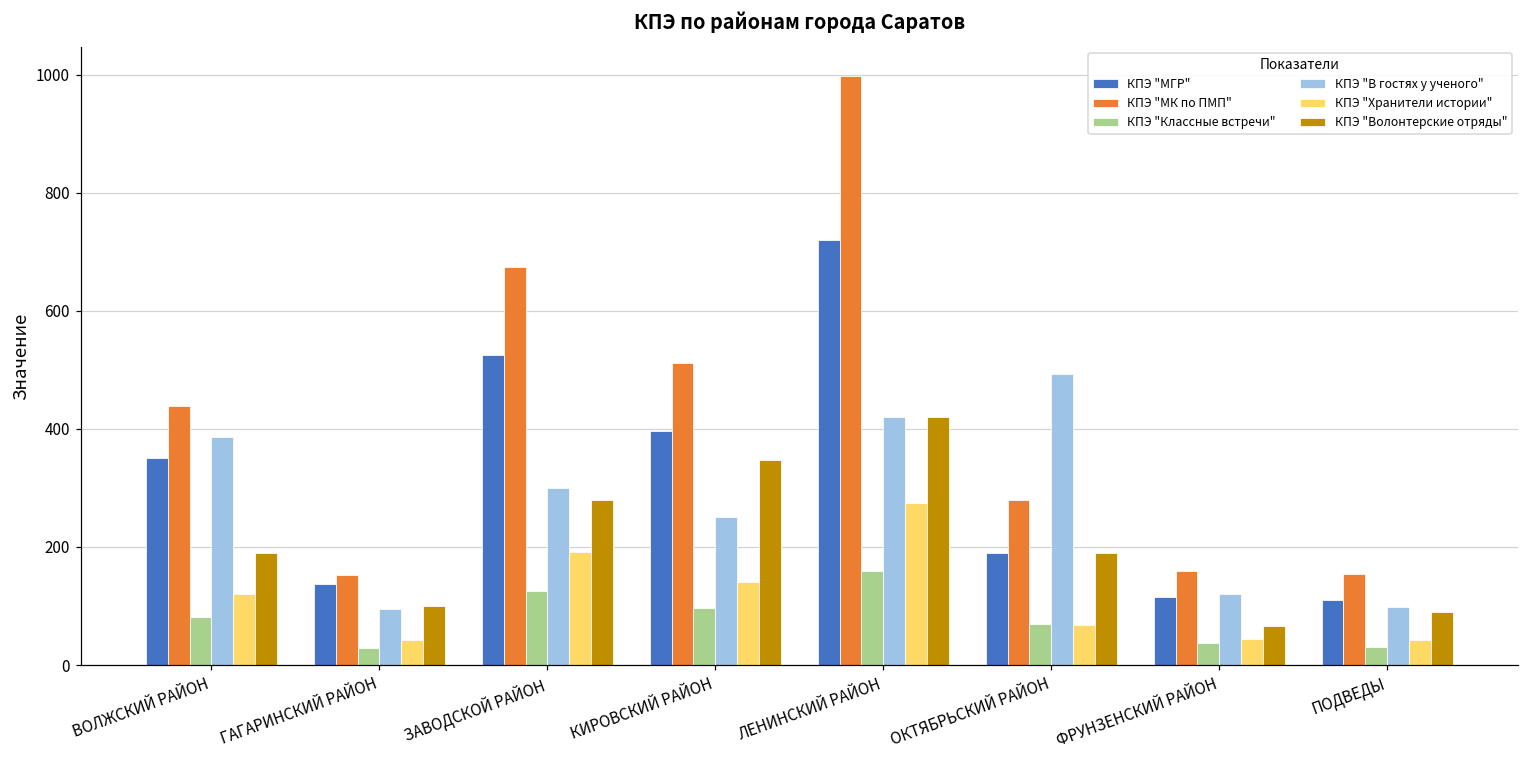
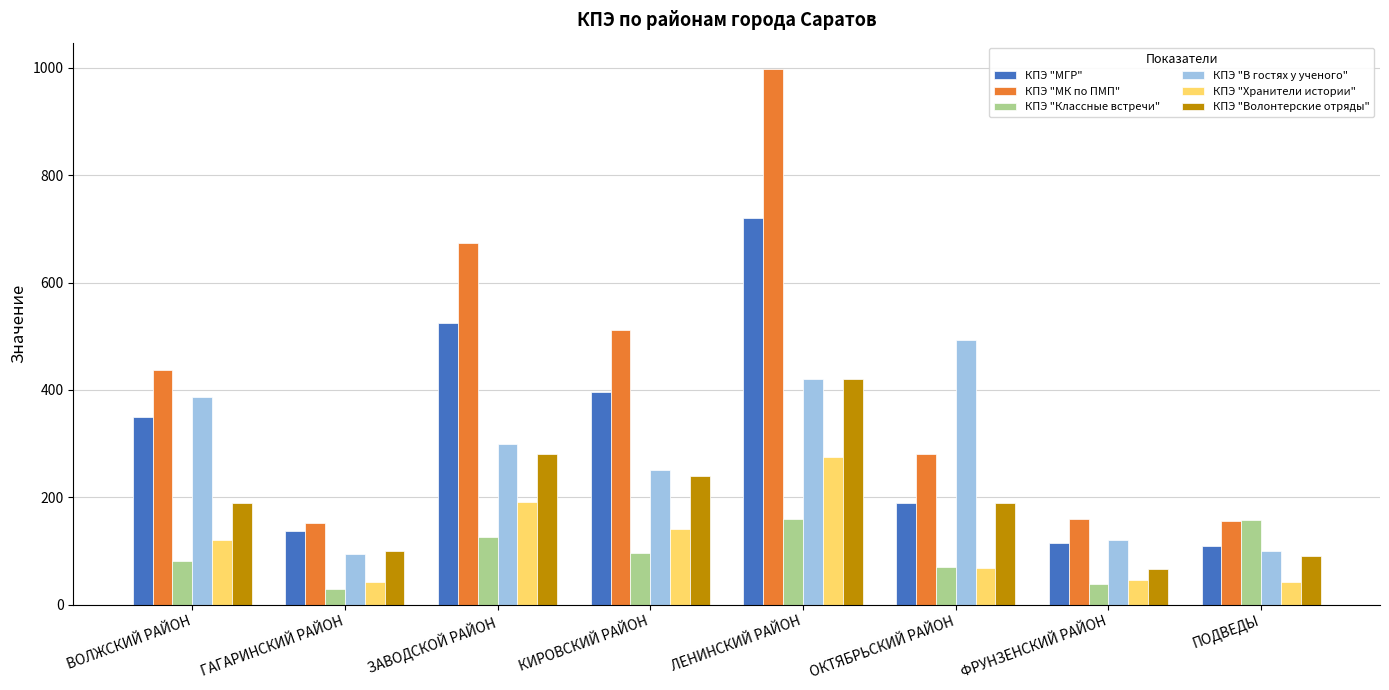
  {
    "КПЭ \"МГР\"": {
      "ВОЛЖСКИЙ РАЙОН": 350,
      "ГАГАРИНСКИЙ РАЙОН": 140,
      "ЗАВОДСКОЙ РАЙОН": 530,
      "КИРОВСКИЙ РАЙОН": 400,
      "ЛЕНИНСКИЙ РАЙОН": 720,
      "ОКТЯБРЬСКИЙ РАЙОН": 190,
      "ФРУНЗЕНСКИЙ РАЙОН": 120,
      "ПОДВЕДЫ": 110
    },
    "КПЭ \"МК по ПМП\"": {
      "ВОЛЖСКИЙ РАЙОН": 440,
      "ГАГАРИНСКИЙ РАЙОН": 150,
      "ЗАВОДСКОЙ РАЙОН": 670,
      "КИРОВСКИЙ РАЙОН": 510,
      "ЛЕНИНСКИЙ РАЙОН": 1000,
      "ОКТЯБРЬСКИЙ РАЙОН": 280,
      "ФРУНЗЕНСКИЙ РАЙОН": 160,
      "ПОДВЕДЫ": 160
    },
    "КПЭ \"Классные встречи\"": {
      "ВОЛЖСКИЙ РАЙОН": 80,
      "ГАГАРИНСКИЙ РАЙОН": 30,
      "ЗАВОДСКОЙ РАЙОН": 130,
      "КИРОВСКИЙ РАЙОН": 100,
      "ЛЕНИНСКИЙ РАЙОН": 160,
      "ОКТЯБРЬСКИЙ РАЙОН": 70,
      "ФРУНЗЕНСКИЙ РАЙОН": 40,
-     "ПОДВЕДЫ": 30
+     "ПОДВЕДЫ": 160
    },
    "КПЭ \"В гостях у ученого\"": {
      "ВОЛЖСКИЙ РАЙОН": 390,
      "ГАГАРИНСКИЙ РАЙОН": 100,
      "ЗАВОДСКОЙ РАЙОН": 300,
      "КИРОВСКИЙ РАЙОН": 250,
      "ЛЕНИНСКИЙ РАЙОН": 420,
      "ОКТЯБРЬСКИЙ РАЙОН": 490,
      "ФРУНЗЕНСКИЙ РАЙОН": 120,
      "ПОДВЕДЫ": 100
    },
    "КПЭ \"Хранители истории\"": {
      "ВОЛЖСКИЙ РАЙОН": 120,
      "ГАГАРИНСКИЙ РАЙОН": 40,
      "ЗАВОДСКОЙ РАЙОН": 190,
      "КИРОВСКИЙ РАЙОН": 140,
      "ЛЕНИНСКИЙ РАЙОН": 280,
      "ОКТЯБРЬСКИЙ РАЙОН": 70,
      "ФРУНЗЕНСКИЙ РАЙОН": 50,
      "ПОДВЕДЫ": 40
    },
    "КПЭ \"Волонтерские отряды\"": {
      "ВОЛЖСКИЙ РАЙОН": 190,
      "ГАГАРИНСКИЙ РАЙОН": 100,
      "ЗАВОДСКОЙ РАЙОН": 280,
-     "КИРОВСКИЙ РАЙОН": 350,
+     "КИРОВСКИЙ РАЙОН": 240,
      "ЛЕНИНСКИЙ РАЙОН": 420,
      "ОКТЯБРЬСКИЙ РАЙОН": 190,
      "ФРУНЗЕНСКИЙ РАЙОН": 70,
      "ПОДВЕДЫ": 90
    }
  }
